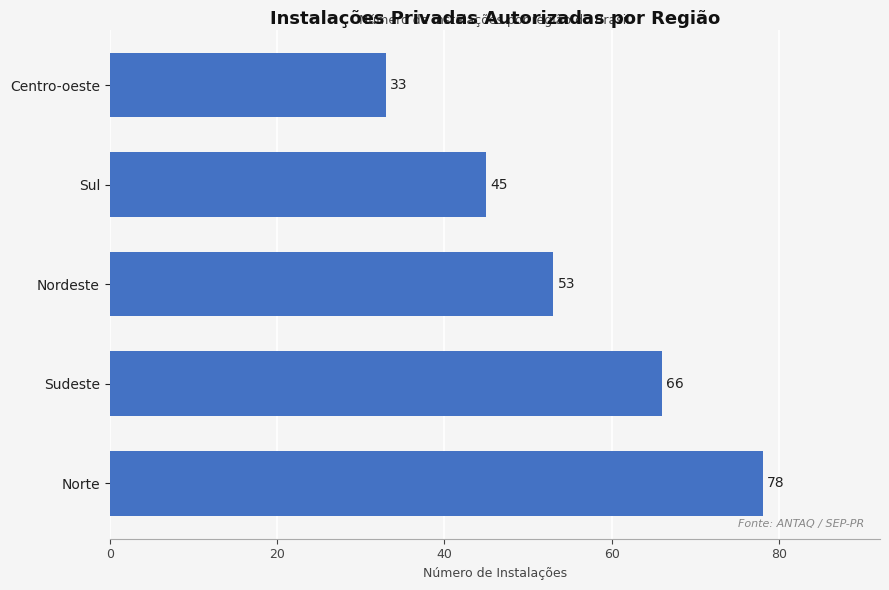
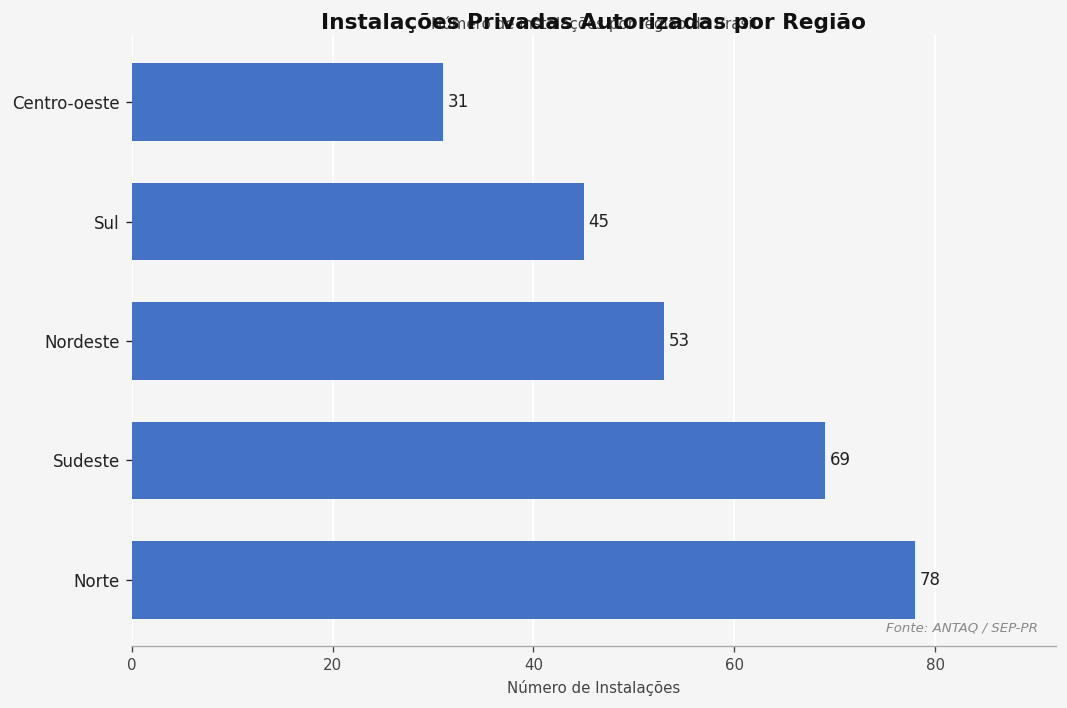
  {
-   "Centro-oeste": 33,
+   "Centro-oeste": 31,
    "Sul": 45,
    "Nordeste": 53,
-   "Sudeste": 66,
+   "Sudeste": 69,
    "Norte": 78
  }
